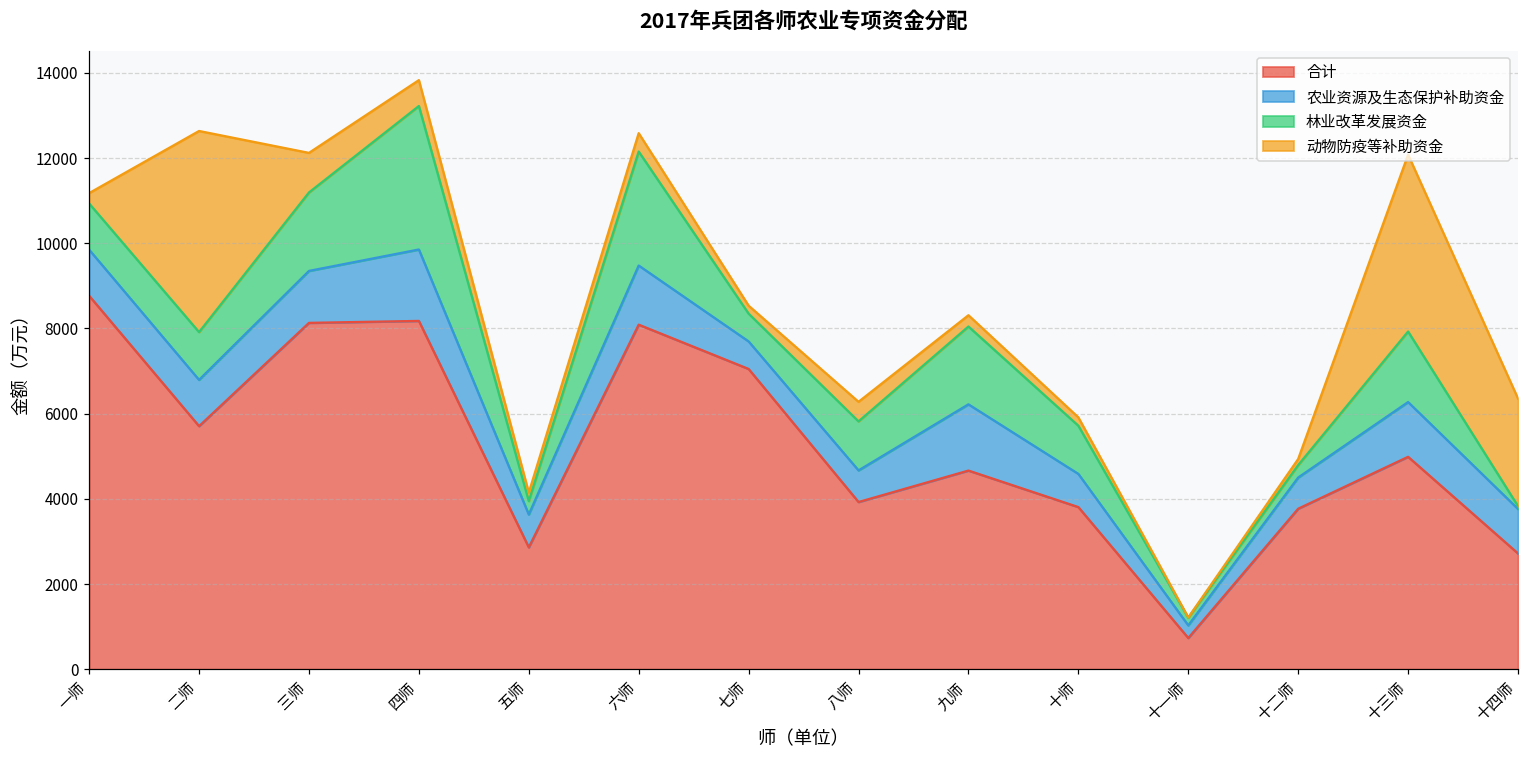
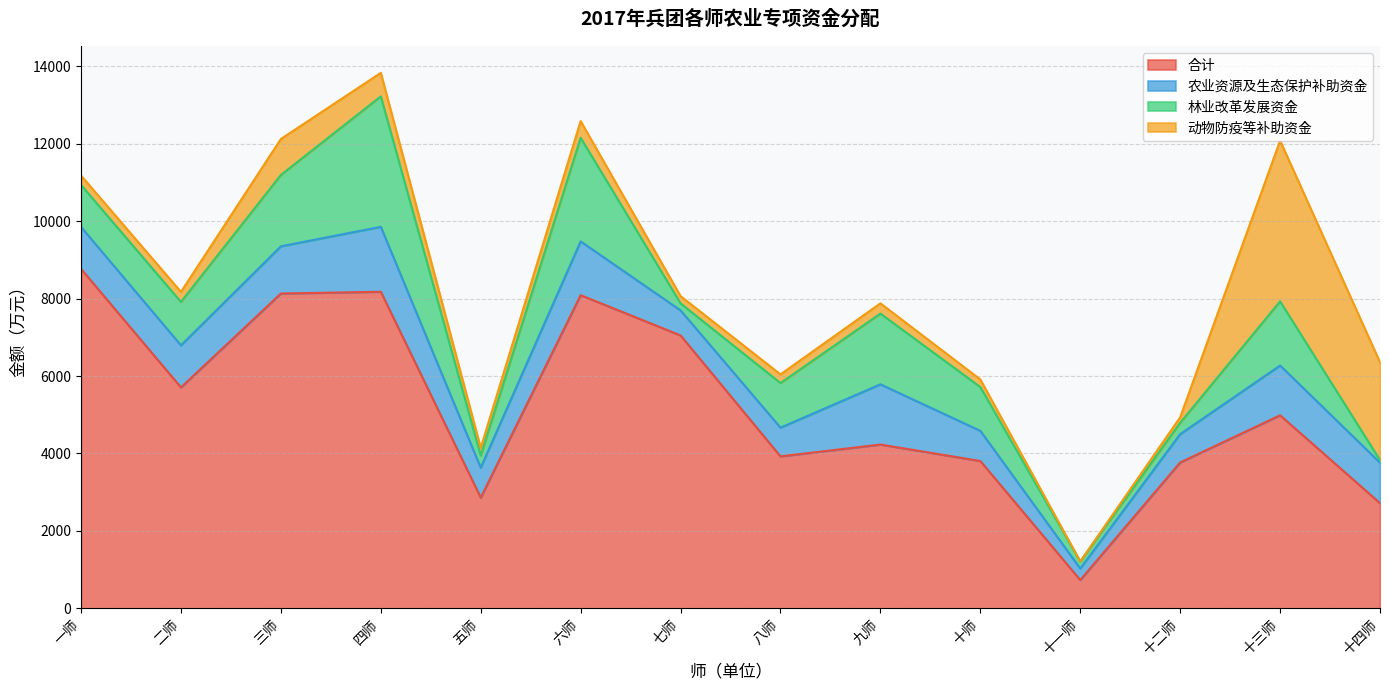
  {
    "合计": {
      "一师": 8800,
      "二师": 5700,
      "三师": 8100,
      "四师": 8200,
      "五师": 2900,
      "六师": 8100,
      "七师": 7000,
      "八师": 3900,
-     "九师": 4700,
+     "九师": 4200,
      "十师": 3800,
      "十一师": 700,
      "十二师": 3800,
      "十三师": 5000,
      "十四师": 2700
    },
    "农业资源及生态保护补助资金": {
      "一师": 1100,
      "二师": 1100,
      "三师": 1200,
      "四师": 1700,
      "五师": 800,
      "六师": 1400,
      "七师": 600,
      "八师": 700,
      "九师": 1600,
      "十师": 800,
      "十一师": 300,
      "十二师": 700,
      "十三师": 1300,
      "十四师": 1000
    },
    "林业改革发展资金": {
      "一师": 1100,
      "二师": 1100,
      "三师": 1800,
      "四师": 3400,
      "五师": 300,
      "六师": 2700,
-     "七师": 700,
+     "七师": 200,
      "八师": 1200,
      "九师": 1800,
      "十师": 1100,
      "十二师": 300,
      "十三师": 1700,
      "十四师": 100
    },
    "动物防疫等补助资金": {
      "一师": 200,
-     "二师": 4700,
+     "二师": 300,
      "三师": 900,
      "四师": 600,
      "五师": 200,
      "六师": 400,
      "七师": 200,
-     "八师": 500,
+     "八师": 200,
      "九师": 300,
      "十师": 200,
      "十二师": 100,
      "十四师": 2500
    }
  }
